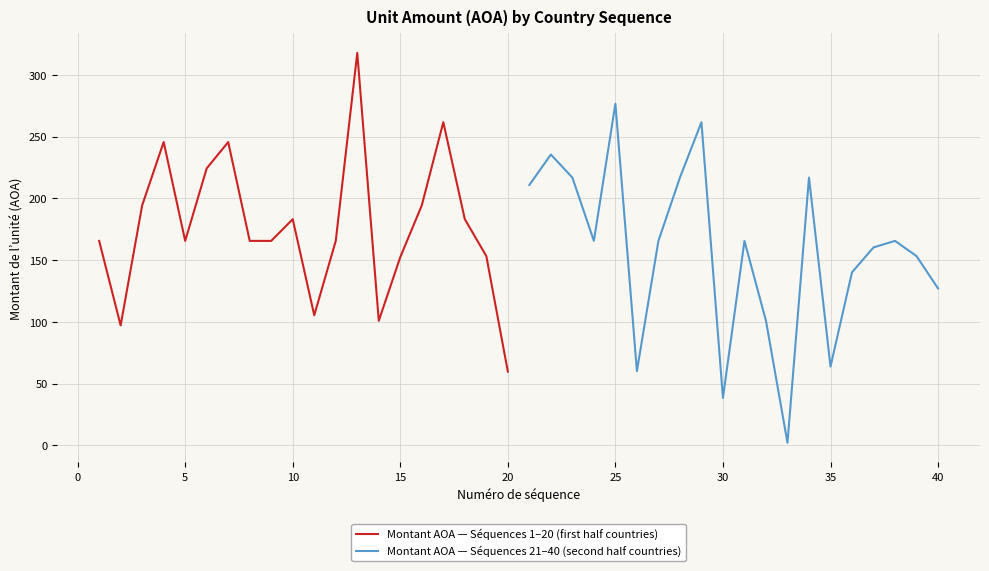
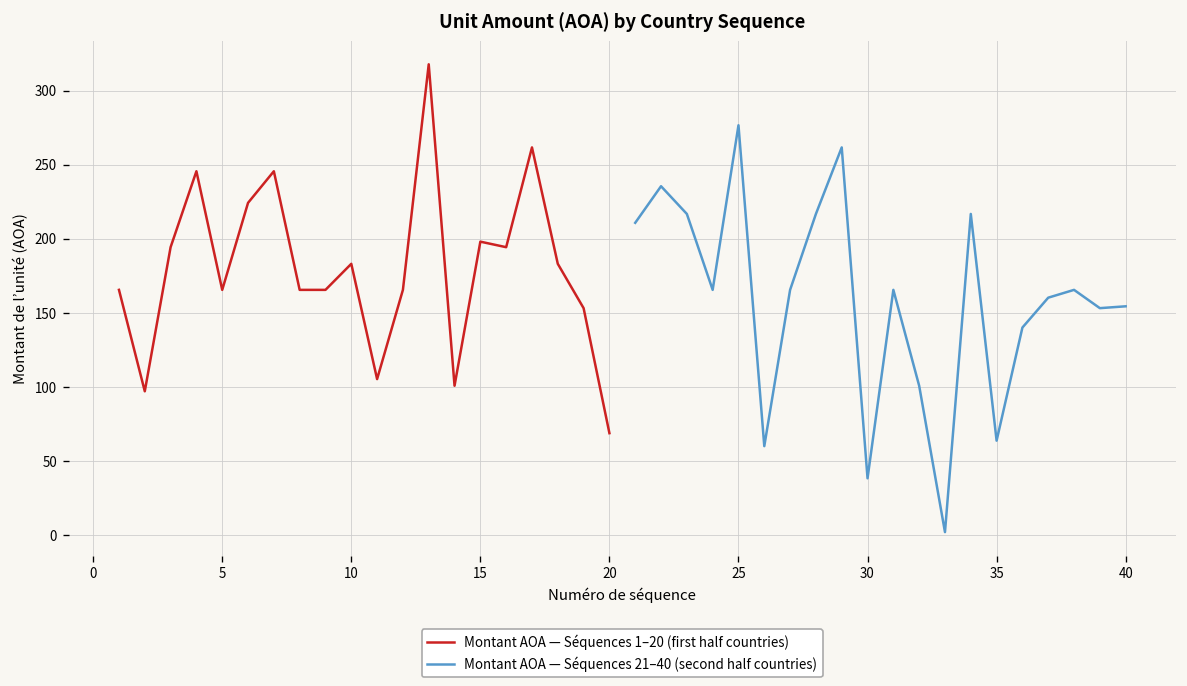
  {
    "Montant AOA — Séquences 1–20 (first half countries)": {
      "5": 166,
      "10": 183,
-     "15": 152,
-     "20": 60
+     "15": 198,
+     "20": 69
    },
    "Montant AOA — Séquences 21–40 (second half countries)": {
      "25": 277,
      "30": 39,
      "35": 64,
-     "40": 127
+     "40": 155
    }
  }
